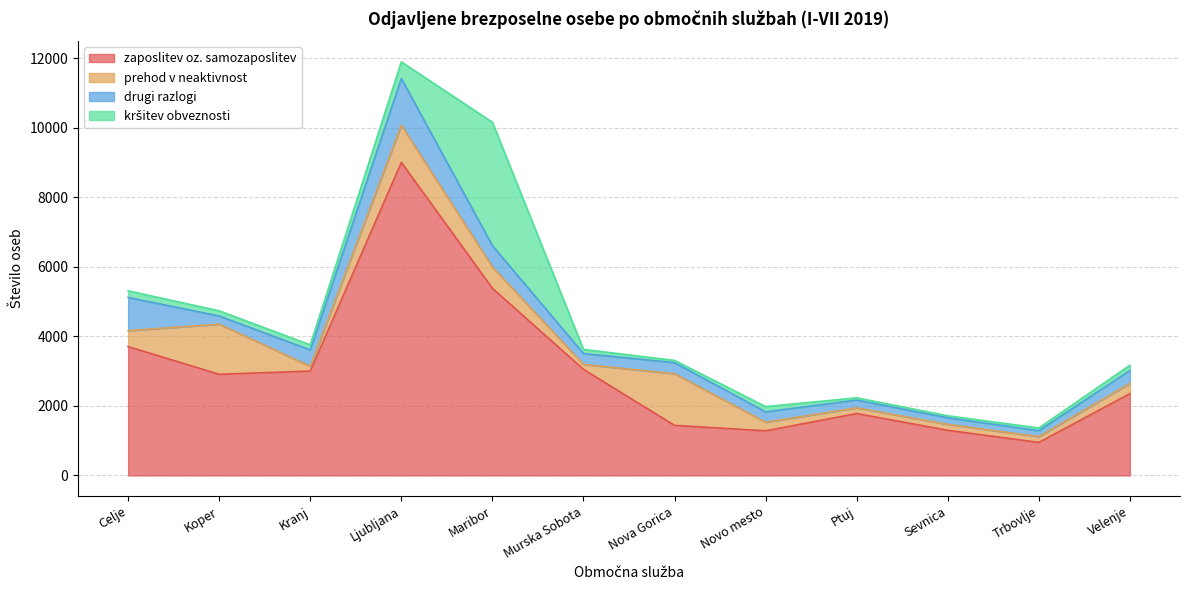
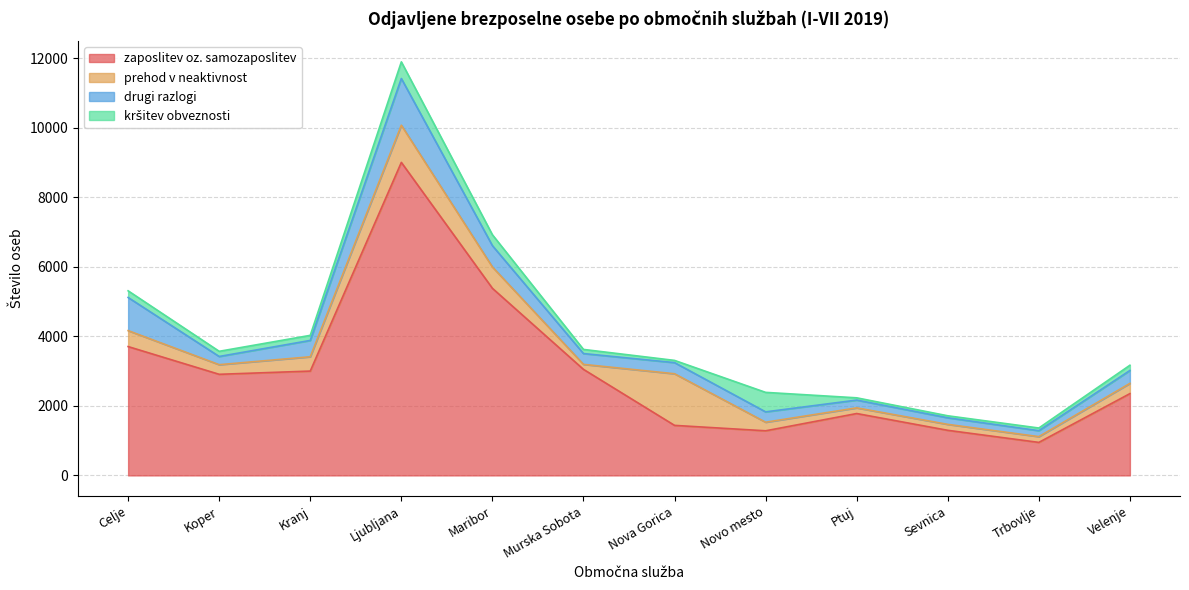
  {
    "zaposlitev oz. samozaposlitev": {
      "Celje": 3700,
      "Koper": 2900,
      "Kranj": 3000,
      "Ljubljana": 9000,
      "Maribor": 5400,
      "Murska Sobota": 3100,
      "Nova Gorica": 1400,
      "Novo mesto": 1300,
      "Ptuj": 1800,
      "Sevnica": 1300,
      "Trbovlje": 1000,
      "Velenje": 2400
    },
    "prehod v neaktivnost": {
      "Celje": 500,
-     "Koper": 1400,
-     "Kranj": 100,
+     "Koper": 300,
+     "Kranj": 400,
      "Ljubljana": 1100,
      "Maribor": 600,
      "Murska Sobota": 100,
      "Nova Gorica": 1500,
      "Novo mesto": 200,
      "Ptuj": 200,
      "Sevnica": 200,
      "Trbovlje": 200,
      "Velenje": 300
    },
    "drugi razlogi": {
      "Celje": 1000,
      "Koper": 200,
      "Kranj": 500,
      "Ljubljana": 1300,
      "Maribor": 600,
      "Murska Sobota": 300,
      "Novo mesto": 300,
      "Trbovlje": 200,
      "Velenje": 400
    },
    "kršitev obveznosti": {
      "Celje": 200,
      "Koper": 100,
      "Kranj": 100,
      "Ljubljana": 500,
-     "Maribor": 3600,
+     "Maribor": 300,
      "Murska Sobota": 100,
-     "Novo mesto": 200,
+     "Novo mesto": 600,
      "Trbovlje": 100,
      "Velenje": 200
    }
  }
